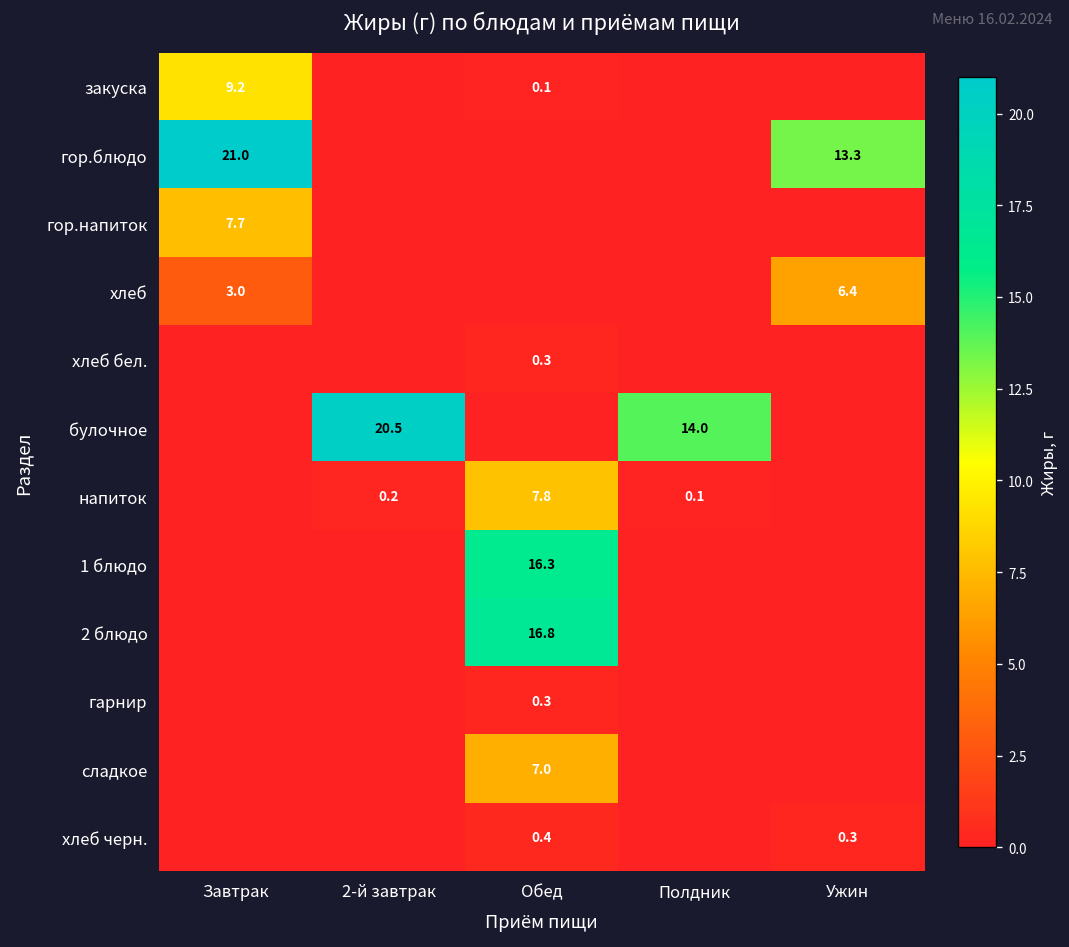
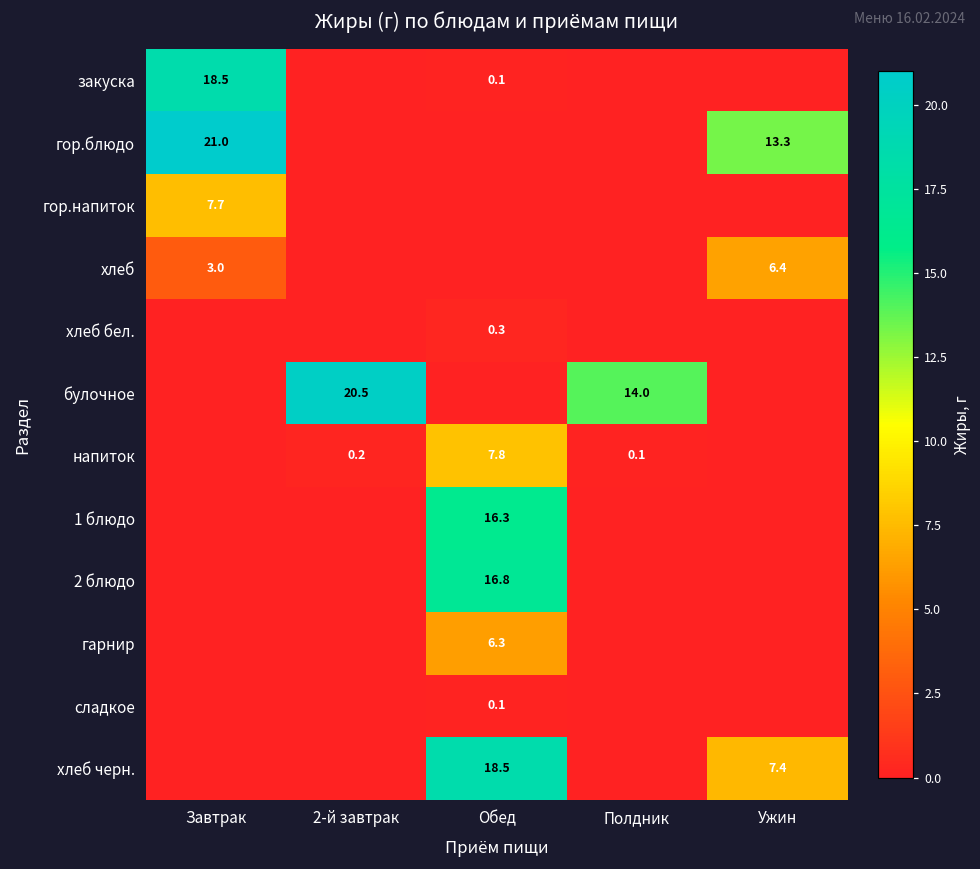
  {
    "закуска": {
-     "Завтрак": 9.2,
+     "Завтрак": 18.5,
      "Обед": 0.1
    },
    "гор.блюдо": {
      "Завтрак": 21.0,
      "Ужин": 13.3
    },
    "гор.напиток": {
      "Завтрак": 7.7
    },
    "хлеб": {
      "Завтрак": 3.0,
      "Ужин": 6.4
    },
    "хлеб бел.": {
      "Обед": 0.3
    },
    "булочное": {
      "2-й завтрак": 20.5,
      "Полдник": 14.0
    },
    "напиток": {
      "2-й завтрак": 0.2,
      "Обед": 7.8,
      "Полдник": 0.1
    },
    "1 блюдо": {
      "Обед": 16.3
    },
    "2 блюдо": {
      "Обед": 16.8
    },
    "гарнир": {
-     "Обед": 0.3
+     "Обед": 6.3
    },
    "сладкое": {
-     "Обед": 7.0
+     "Обед": 0.1
    },
    "хлеб черн.": {
-     "Обед": 0.4,
-     "Ужин": 0.3
+     "Обед": 18.5,
+     "Ужин": 7.4
    }
  }
